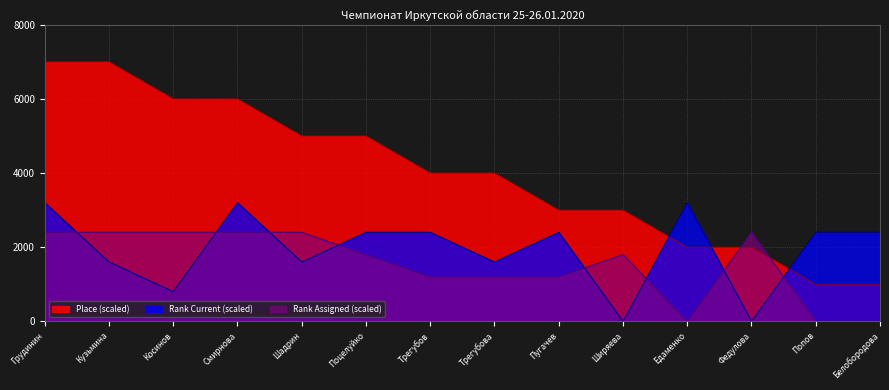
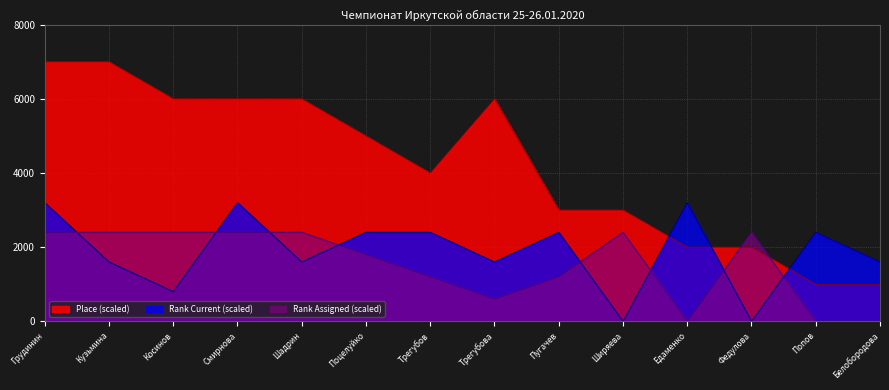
  {
    "Place (scaled)": {
      "Грудинин": 7000,
      "Кузьмина": 7000,
      "Косинов": 6000,
      "Смирнова": 6000,
-     "Шадрин": 5000,
+     "Шадрин": 6000,
      "Поцелуйко": 5000,
      "Трегубов": 4000,
-     "Трегубова": 4000,
+     "Трегубова": 6000,
      "Пугачев": 3000,
      "Ширяева": 3000,
      "Едаменко": 2000,
      "Федулова": 2000,
      "Попов": 1000,
      "Белобородова": 1000
    },
    "Rank Current (scaled)": {
      "Грудинин": 3200,
      "Кузьмина": 1600,
      "Косинов": 800,
      "Смирнова": 3200,
      "Шадрин": 1600,
      "Поцелуйко": 2400,
      "Трегубов": 2400,
      "Трегубова": 1600,
      "Пугачев": 2400,
      "Ширяева": 0,
      "Едаменко": 3200,
      "Федулова": 0,
      "Попов": 2400,
-     "Белобородова": 2400
+     "Белобородова": 1600
    },
    "Rank Assigned (scaled)": {
      "Грудинин": 2400,
      "Кузьмина": 2400,
      "Косинов": 2400,
      "Смирнова": 2400,
      "Шадрин": 2400,
      "Поцелуйко": 1800,
      "Трегубов": 1200,
-     "Трегубова": 1200,
+     "Трегубова": 600,
      "Пугачев": 1200,
-     "Ширяева": 1800,
+     "Ширяева": 2400,
      "Едаменко": 0,
      "Федулова": 2400,
      "Попов": 0,
      "Белобородова": 0
    }
  }
